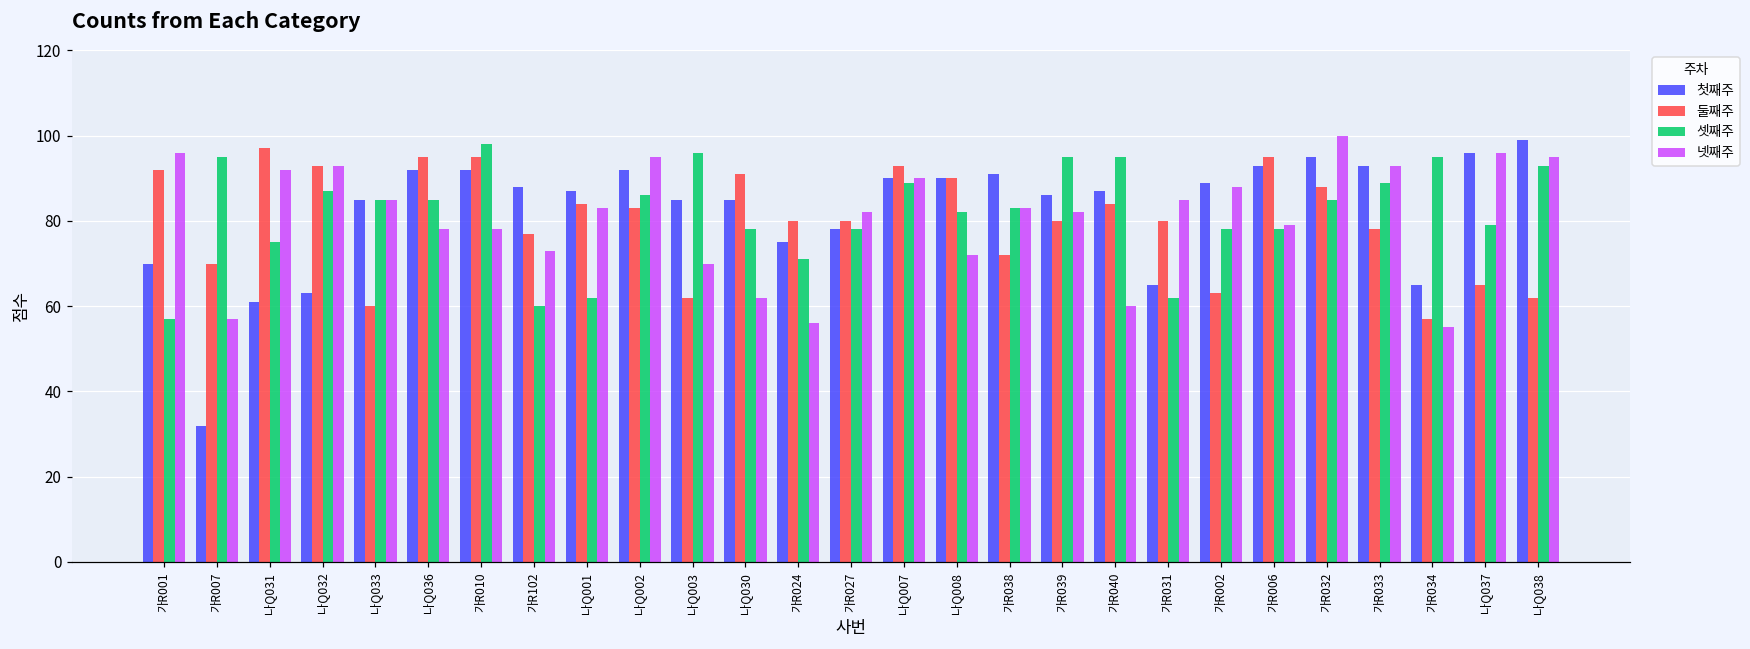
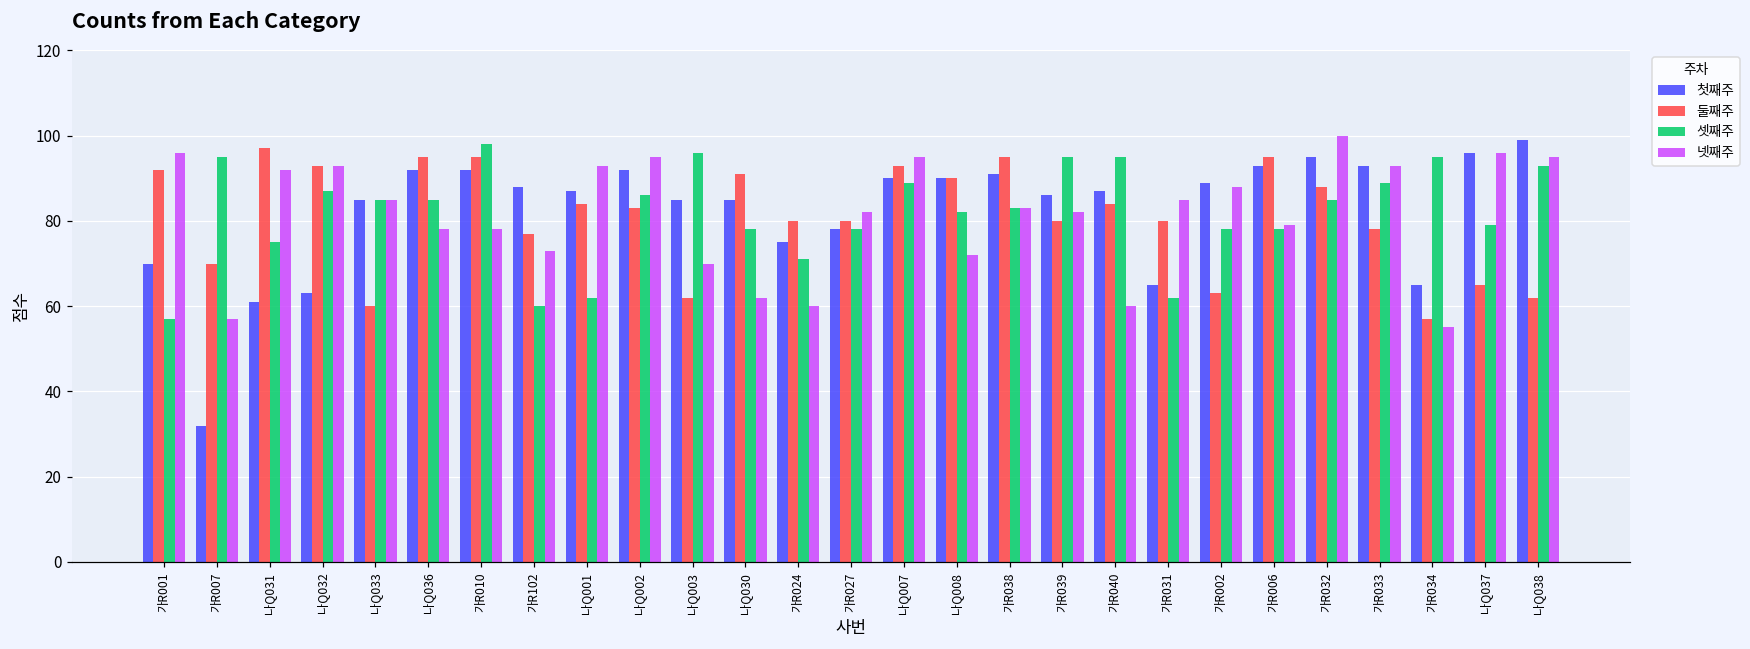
  {
    "첫째주": {
      "가R001": 70,
      "가R007": 32,
      "나Q031": 61,
      "나Q032": 63,
      "나Q033": 85,
      "나Q036": 92,
      "가R010": 92,
      "가R102": 88,
      "나Q001": 87,
      "나Q002": 92,
      "나Q003": 85,
      "나Q030": 85,
      "가R024": 75,
      "가R027": 78,
      "나Q007": 90,
      "나Q008": 90,
      "가R038": 91,
      "가R039": 86,
      "가R040": 87,
      "가R031": 65,
      "가R002": 89,
      "가R006": 93,
      "가R032": 95,
      "가R033": 93,
      "가R034": 65,
      "나Q037": 96,
      "나Q038": 99
    },
    "둘째주": {
      "가R001": 92,
      "가R007": 70,
      "나Q031": 97,
      "나Q032": 93,
      "나Q033": 60,
      "나Q036": 95,
      "가R010": 95,
      "가R102": 77,
      "나Q001": 84,
      "나Q002": 83,
      "나Q003": 62,
      "나Q030": 91,
      "가R024": 80,
      "가R027": 80,
      "나Q007": 93,
      "나Q008": 90,
-     "가R038": 72,
+     "가R038": 95,
      "가R039": 80,
      "가R040": 84,
      "가R031": 80,
      "가R002": 63,
      "가R006": 95,
      "가R032": 88,
      "가R033": 78,
      "가R034": 57,
      "나Q037": 65,
      "나Q038": 62
    },
    "셋째주": {
      "가R001": 57,
      "가R007": 95,
      "나Q031": 75,
      "나Q032": 87,
      "나Q033": 85,
      "나Q036": 85,
      "가R010": 98,
      "가R102": 60,
      "나Q001": 62,
      "나Q002": 86,
      "나Q003": 96,
      "나Q030": 78,
      "가R024": 71,
      "가R027": 78,
      "나Q007": 89,
      "나Q008": 82,
      "가R038": 83,
      "가R039": 95,
      "가R040": 95,
      "가R031": 62,
      "가R002": 78,
      "가R006": 78,
      "가R032": 85,
      "가R033": 89,
      "가R034": 95,
      "나Q037": 79,
      "나Q038": 93
    },
    "넷째주": {
      "가R001": 96,
      "가R007": 57,
      "나Q031": 92,
      "나Q032": 93,
      "나Q033": 85,
      "나Q036": 78,
      "가R010": 78,
      "가R102": 73,
-     "나Q001": 83,
+     "나Q001": 93,
      "나Q002": 95,
      "나Q003": 70,
      "나Q030": 62,
-     "가R024": 56,
+     "가R024": 60,
      "가R027": 82,
-     "나Q007": 90,
+     "나Q007": 95,
      "나Q008": 72,
      "가R038": 83,
      "가R039": 82,
      "가R040": 60,
      "가R031": 85,
      "가R002": 88,
      "가R006": 79,
      "가R032": 100,
      "가R033": 93,
      "가R034": 55,
      "나Q037": 96,
      "나Q038": 95
    }
  }
